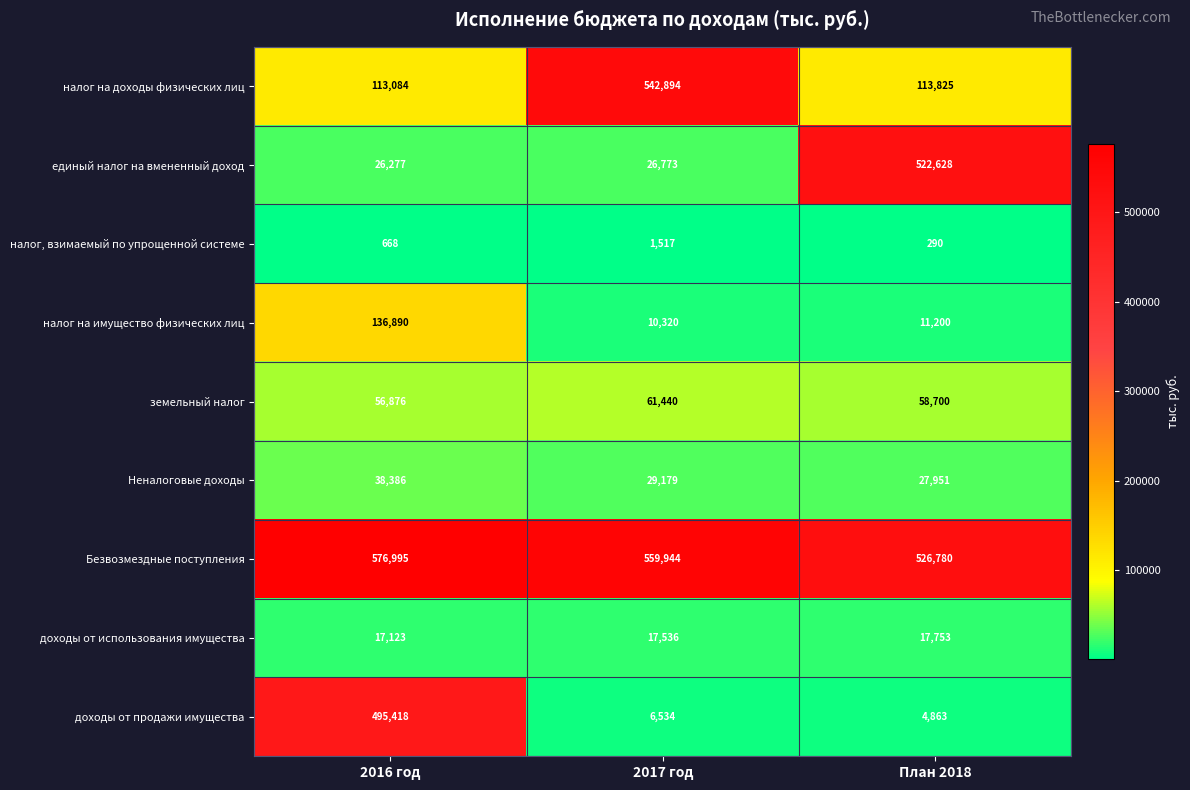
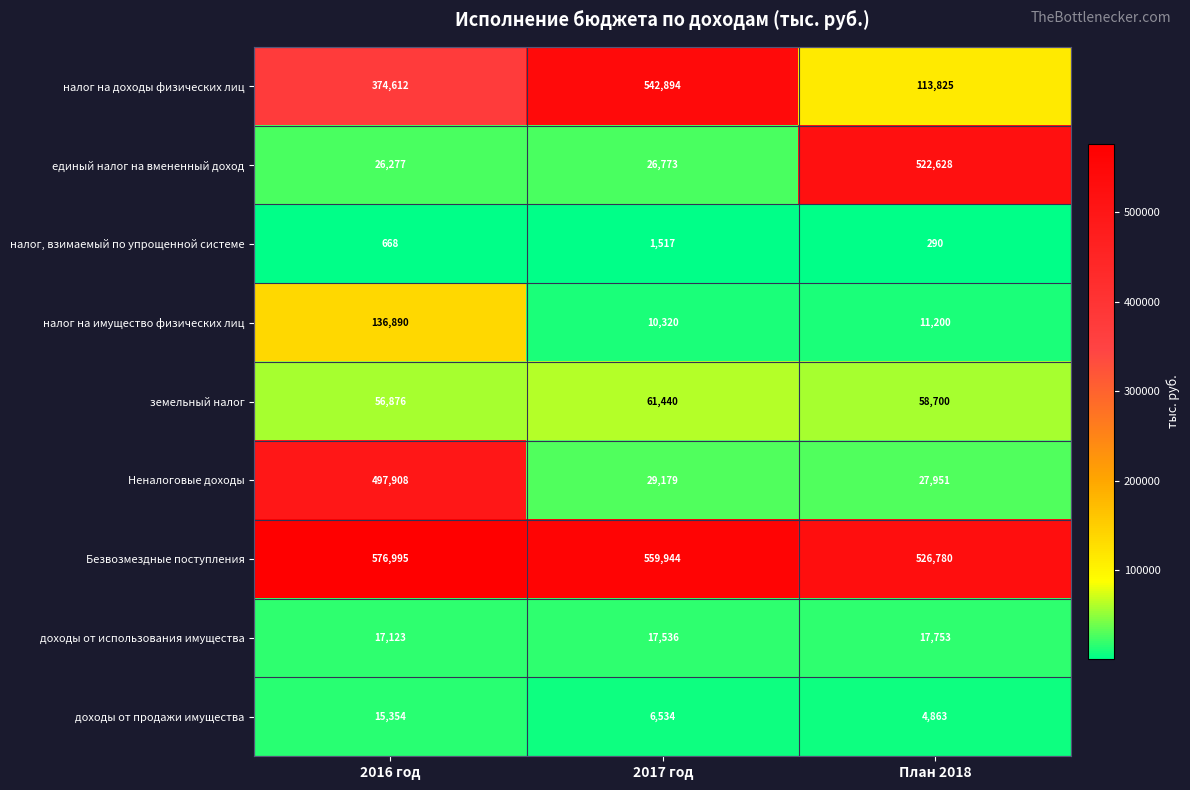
  {
    "налог на доходы физических лиц": {
-     "2016 год": "113,084",
+     "2016 год": "374,612",
      "2017 год": "542,894",
      "План 2018": "113,825"
    },
    "единый налог на вмененный доход": {
      "2016 год": "26,277",
      "2017 год": "26,773",
      "План 2018": "522,628"
    },
    "налог, взимаемый по упрощенной системе": {
      "2016 год": "668",
      "2017 год": "1,517",
      "План 2018": "290"
    },
    "налог на имущество физических лиц": {
      "2016 год": "136,890",
      "2017 год": "10,320",
      "План 2018": "11,200"
    },
    "земельный налог": {
      "2016 год": "56,876",
      "2017 год": "61,440",
      "План 2018": "58,700"
    },
    "Неналоговые доходы": {
-     "2016 год": "38,386",
+     "2016 год": "497,908",
      "2017 год": "29,179",
      "План 2018": "27,951"
    },
    "Безвозмездные поступления": {
      "2016 год": "576,995",
      "2017 год": "559,944",
      "План 2018": "526,780"
    },
    "доходы от использования имущества": {
      "2016 год": "17,123",
      "2017 год": "17,536",
      "План 2018": "17,753"
    },
    "доходы от продажи имущества": {
-     "2016 год": "495,418",
+     "2016 год": "15,354",
      "2017 год": "6,534",
      "План 2018": "4,863"
    }
  }
